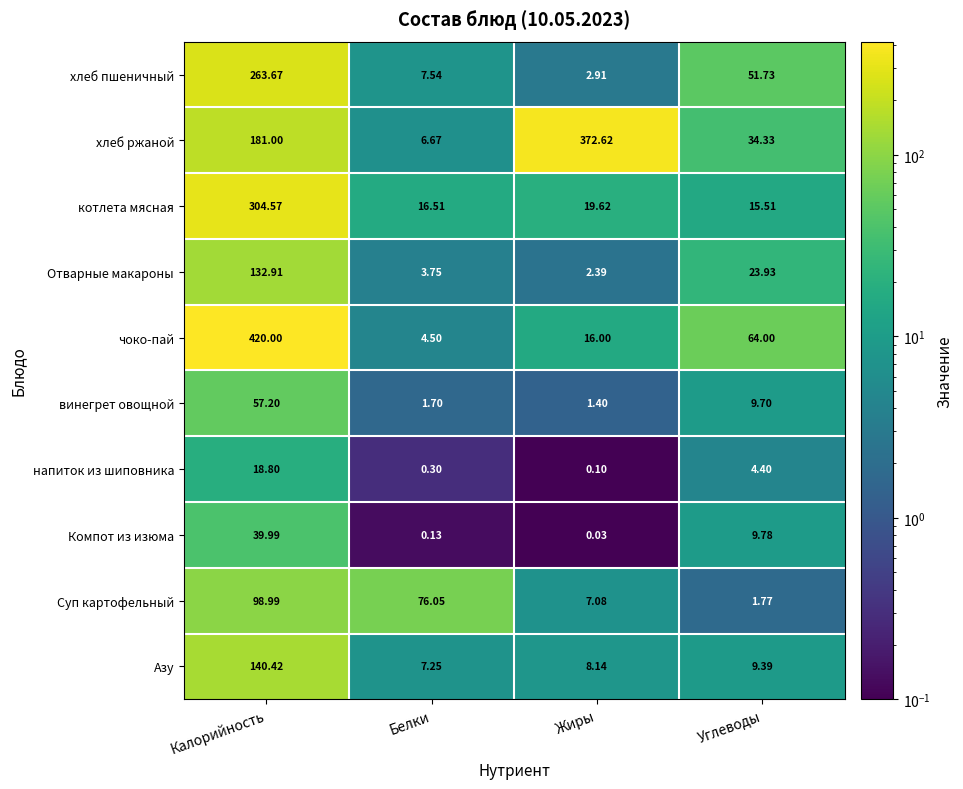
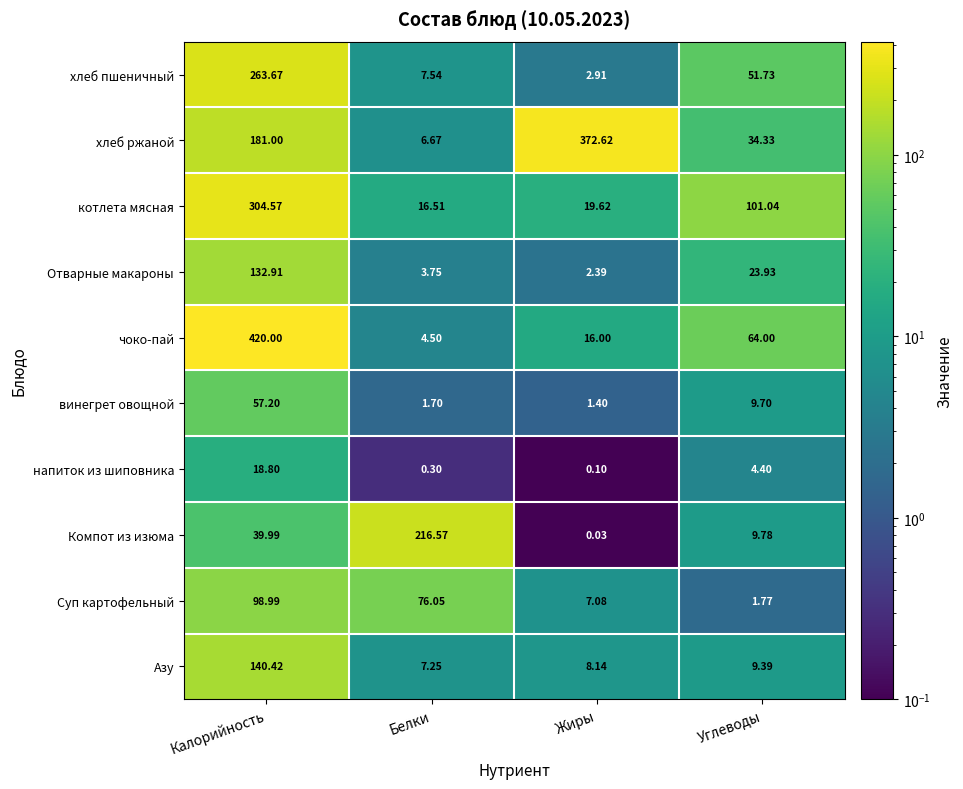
  {
    "хлеб пшеничный": {
      "Калорийность": 263.67,
      "Белки": 7.54,
      "Жиры": 2.91,
      "Углеводы": 51.73
    },
    "хлеб ржаной": {
      "Калорийность": 181.00,
      "Белки": 6.67,
      "Жиры": 372.62,
      "Углеводы": 34.33
    },
    "котлета мясная": {
      "Калорийность": 304.57,
      "Белки": 16.51,
      "Жиры": 19.62,
-     "Углеводы": 15.51
+     "Углеводы": 101.04
    },
    "Отварные макароны": {
      "Калорийность": 132.91,
      "Белки": 3.75,
      "Жиры": 2.39,
      "Углеводы": 23.93
    },
    "чоко-пай": {
      "Калорийность": 420.00,
      "Белки": 4.50,
      "Жиры": 16.00,
      "Углеводы": 64.00
    },
    "винегрет овощной": {
      "Калорийность": 57.20,
      "Белки": 1.70,
      "Жиры": 1.40,
      "Углеводы": 9.70
    },
    "напиток из шиповника": {
      "Калорийность": 18.80,
      "Белки": 0.30,
      "Жиры": 0.10,
      "Углеводы": 4.40
    },
    "Компот из изюма": {
      "Калорийность": 39.99,
-     "Белки": 0.13,
+     "Белки": 216.57,
      "Жиры": 0.03,
      "Углеводы": 9.78
    },
    "Суп картофельный": {
      "Калорийность": 98.99,
      "Белки": 76.05,
      "Жиры": 7.08,
      "Углеводы": 1.77
    },
    "Азу": {
      "Калорийность": 140.42,
      "Белки": 7.25,
      "Жиры": 8.14,
      "Углеводы": 9.39
    }
  }
